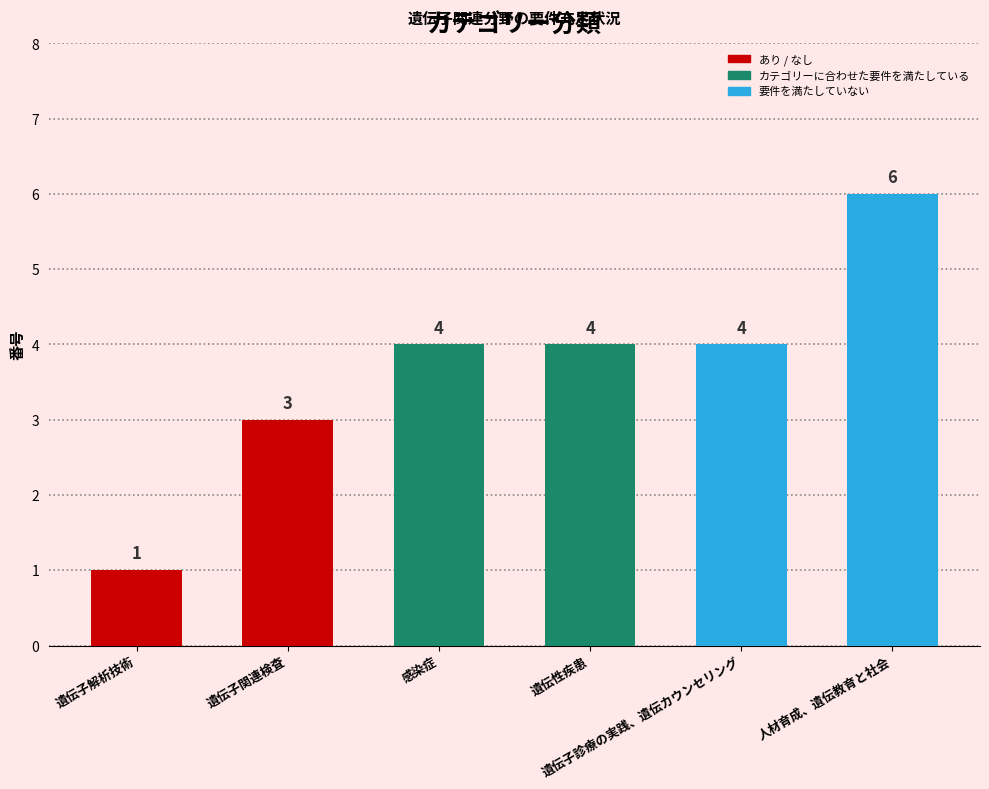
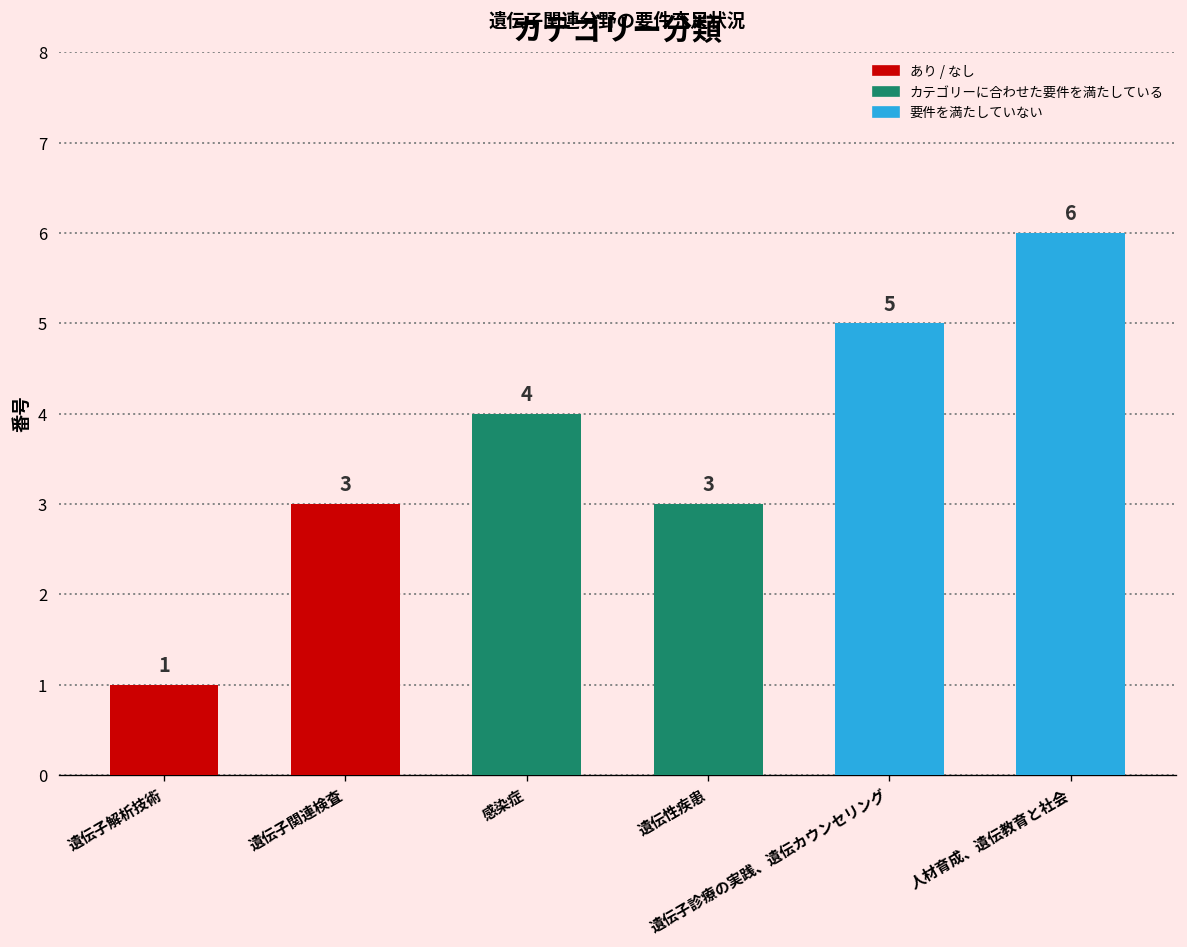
  {
    "遺伝子解析技術": 1,
    "遺伝子関連検査": 3,
    "感染症": 4,
-   "遺伝性疾患": 4,
-   "遺伝子診療の実践、遺伝カウンセリング": 4,
+   "遺伝性疾患": 3,
+   "遺伝子診療の実践、遺伝カウンセリング": 5,
    "人材育成、遺伝教育と社会": 6
  }
